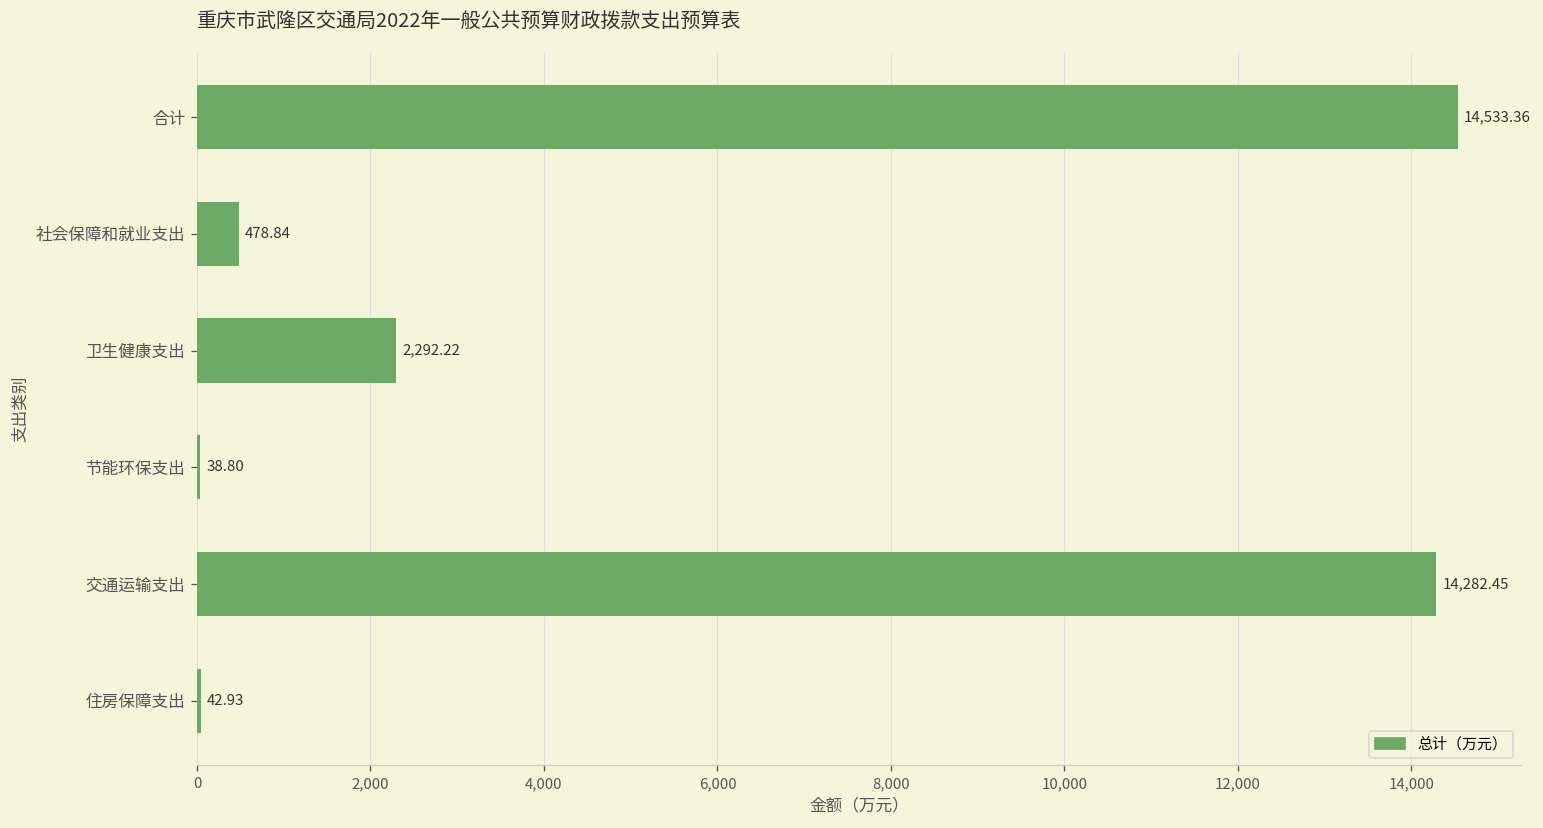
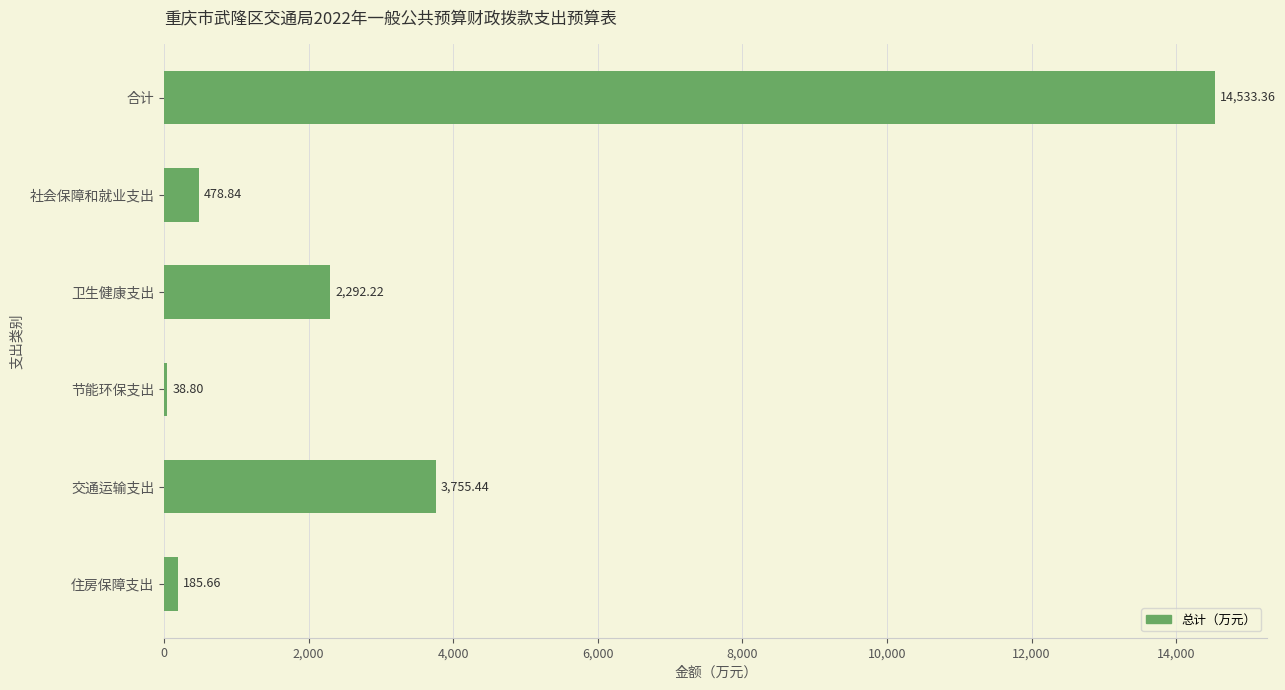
  {
    "合计": "14,533.36",
    "社会保障和就业支出": "478.84",
    "卫生健康支出": "2,292.22",
    "节能环保支出": "38.80",
-   "交通运输支出": "14,282.45",
-   "住房保障支出": "42.93"
+   "交通运输支出": "3,755.44",
+   "住房保障支出": "185.66"
  }
